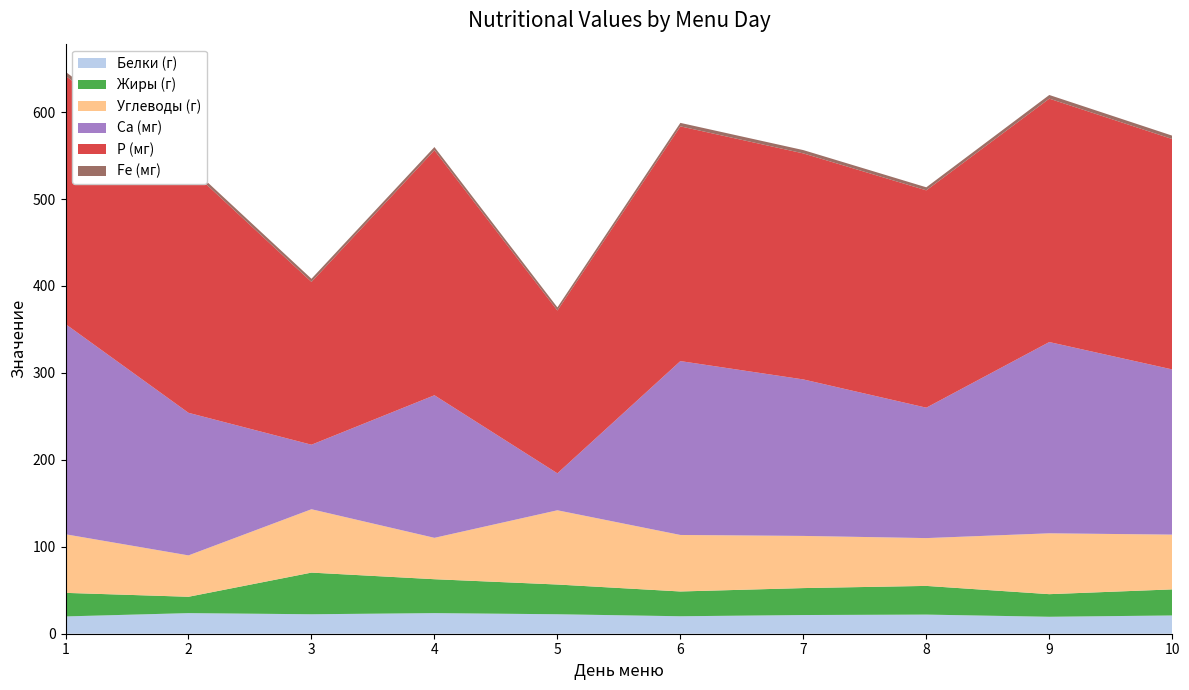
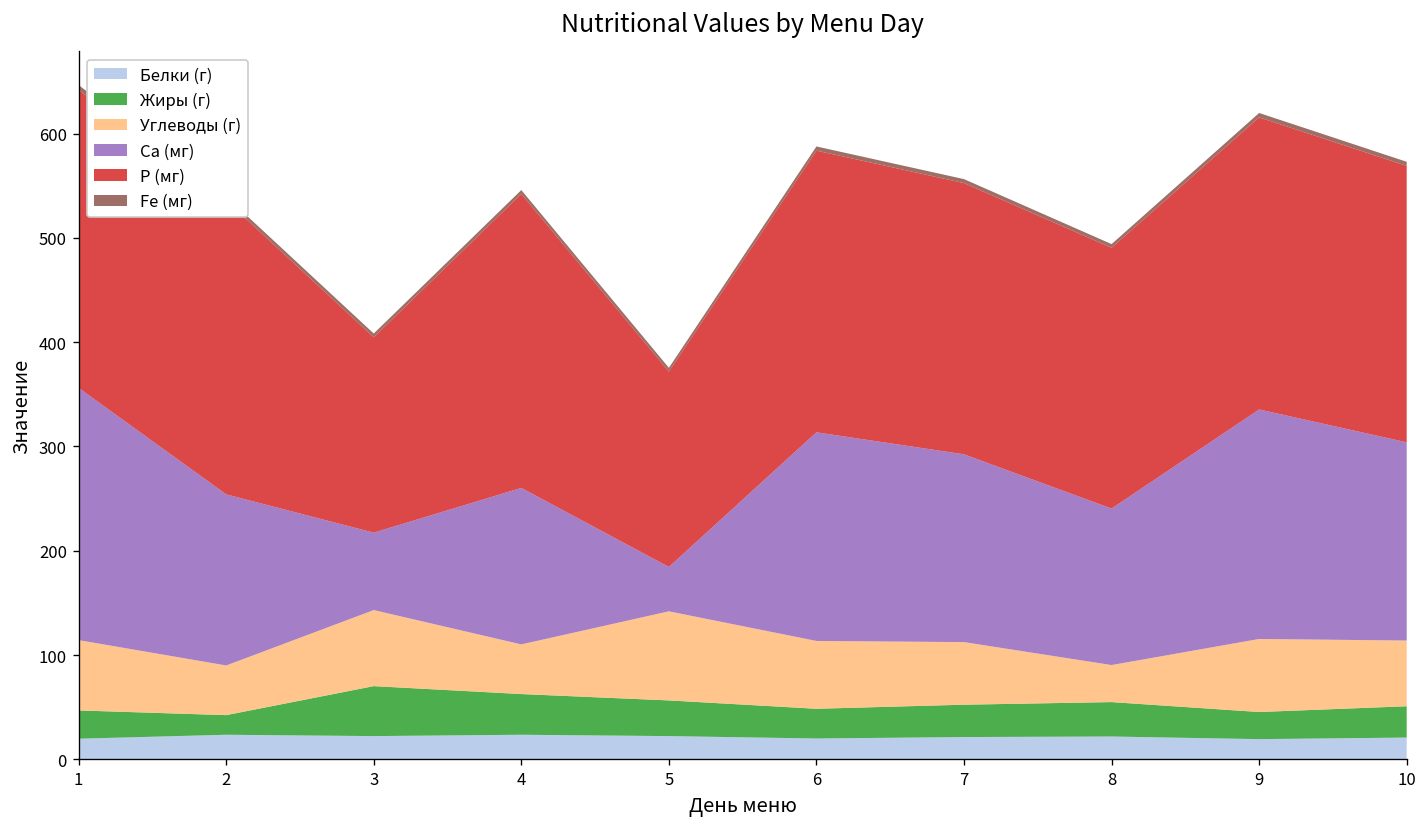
  {
    "Белки (г)": {
      "1": 20,
      "2": 20,
      "3": 20,
      "4": 20,
      "5": 20,
      "6": 20,
      "7": 20,
      "8": 20,
      "9": 20,
      "10": 20
    },
    "Жиры (г)": {
      "1": 30,
      "2": 20,
      "3": 50,
      "4": 40,
      "5": 30,
      "6": 30,
      "7": 30,
      "8": 30,
      "9": 30,
      "10": 30
    },
    "Углеводы (г)": {
      "1": 70,
      "2": 50,
      "3": 70,
      "4": 50,
      "5": 90,
      "6": 70,
      "7": 60,
-     "8": 60,
+     "8": 40,
      "9": 70,
      "10": 60
    },
    "Ca (мг)": {
      "1": 240,
      "2": 160,
      "3": 70,
-     "4": 160,
+     "4": 150,
      "5": 40,
      "6": 200,
      "7": 180,
      "8": 150,
      "9": 220,
      "10": 190
    },
    "P (мг)": {
      "1": 290,
      "3": 190,
      "4": 280,
      "5": 190,
      "6": 270,
      "7": 260,
      "8": 250,
      "9": 280,
      "10": 270
    },
    "Fe (мг)": {
      "1": 0,
      "3": 0,
      "4": 0,
      "5": 0,
      "6": 0,
      "7": 0,
      "8": 0,
      "9": 0,
      "10": 0
    }
  }
